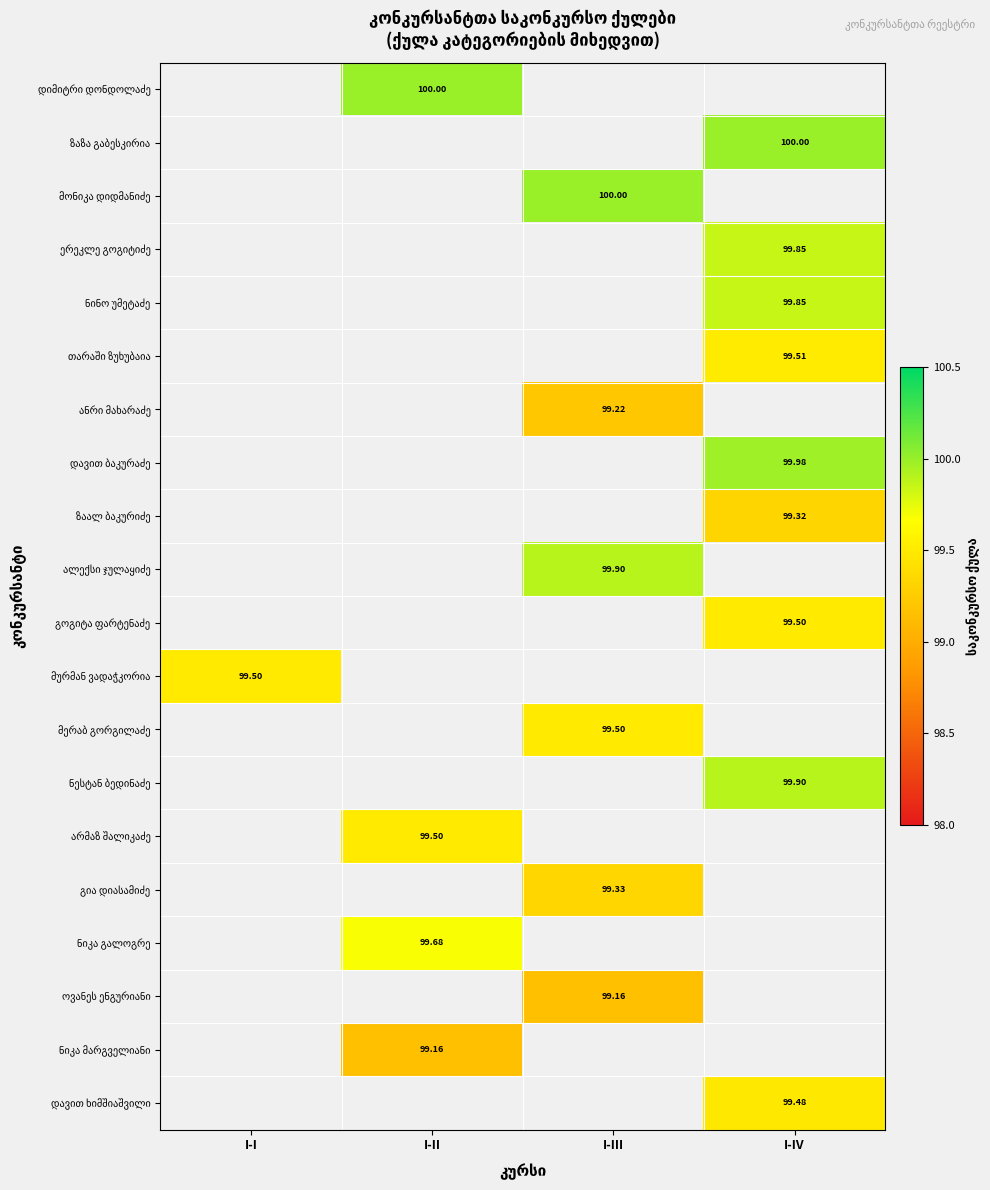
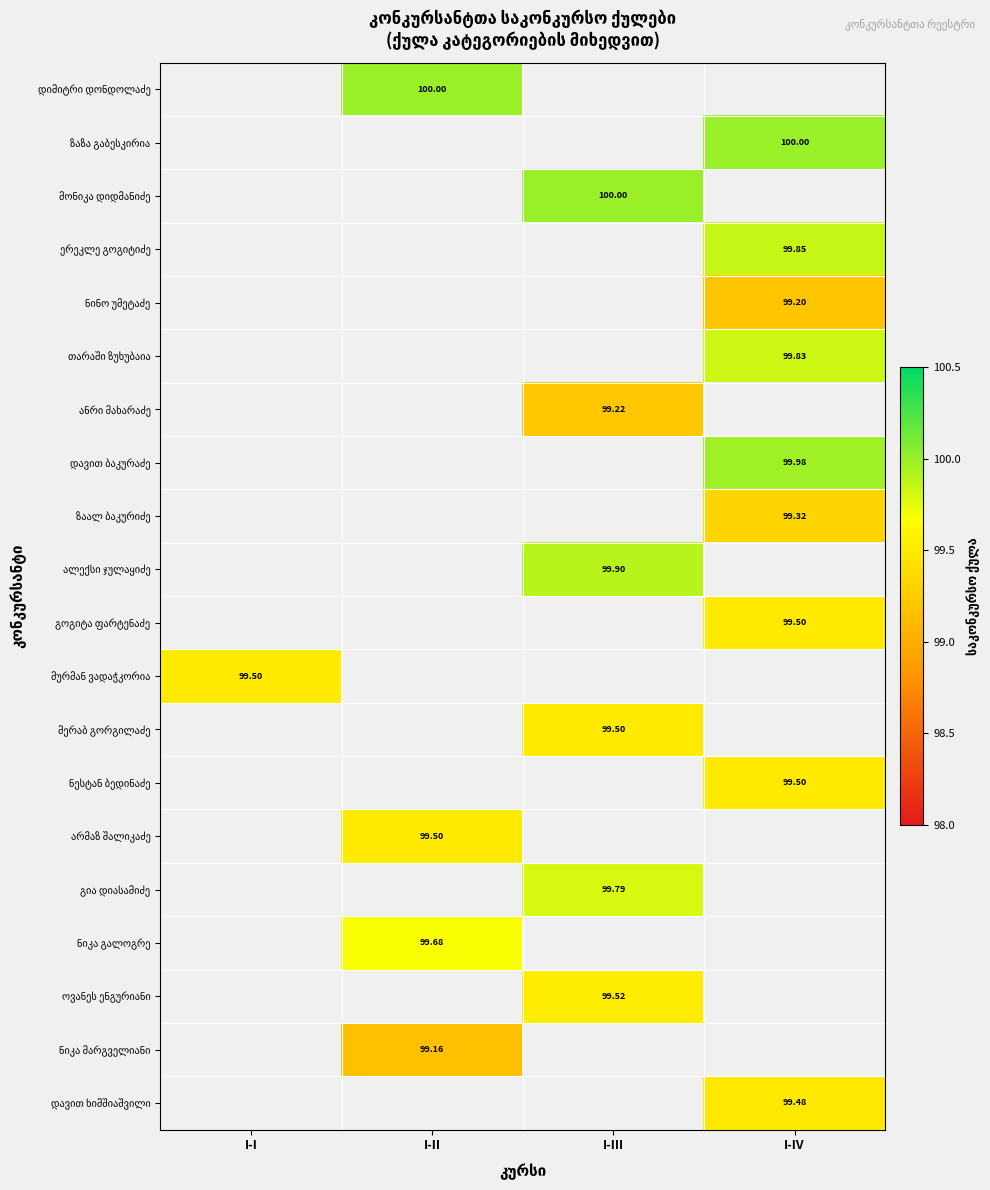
  {
    "დიმიტრი დონდოლაძე": {
      "I-II": 100.00
    },
    "ზაზა გაბესკირია": {
      "I-IV": 100.00
    },
    "მონიკა დიდმანიძე": {
      "I-III": 100.00
    },
    "ერეკლე გოგიტიძე": {
      "I-IV": 99.85
    },
    "ნინო უმეტაძე": {
-     "I-IV": 99.85
+     "I-IV": 99.20
    },
    "თარაში ზუხუბაია": {
-     "I-IV": 99.51
+     "I-IV": 99.83
    },
    "ანრი მახარაძე": {
      "I-III": 99.22
    },
    "დავით ბაკურაძე": {
      "I-IV": 99.98
    },
    "ზაალ ბაკურიძე": {
      "I-IV": 99.32
    },
    "ალექსი ჯულაყიძე": {
      "I-III": 99.90
    },
    "გოგიტა ფარტენაძე": {
      "I-IV": 99.50
    },
    "მურმან ვადაჭკორია": {
      "I-I": 99.50
    },
    "მერაბ გორგილაძე": {
      "I-III": 99.50
    },
    "ნესტან ბედინაძე": {
-     "I-IV": 99.90
+     "I-IV": 99.50
    },
    "არმაზ შალიკაძე": {
      "I-II": 99.50
    },
    "გია დიასამიძე": {
-     "I-III": 99.33
+     "I-III": 99.79
    },
    "ნიკა გალოგრე": {
      "I-II": 99.68
    },
    "ოვანეს ენგურიანი": {
-     "I-III": 99.16
+     "I-III": 99.52
    },
    "ნიკა მარგველიანი": {
      "I-II": 99.16
    },
    "დავით ხიმშიაშვილი": {
      "I-IV": 99.48
    }
  }
